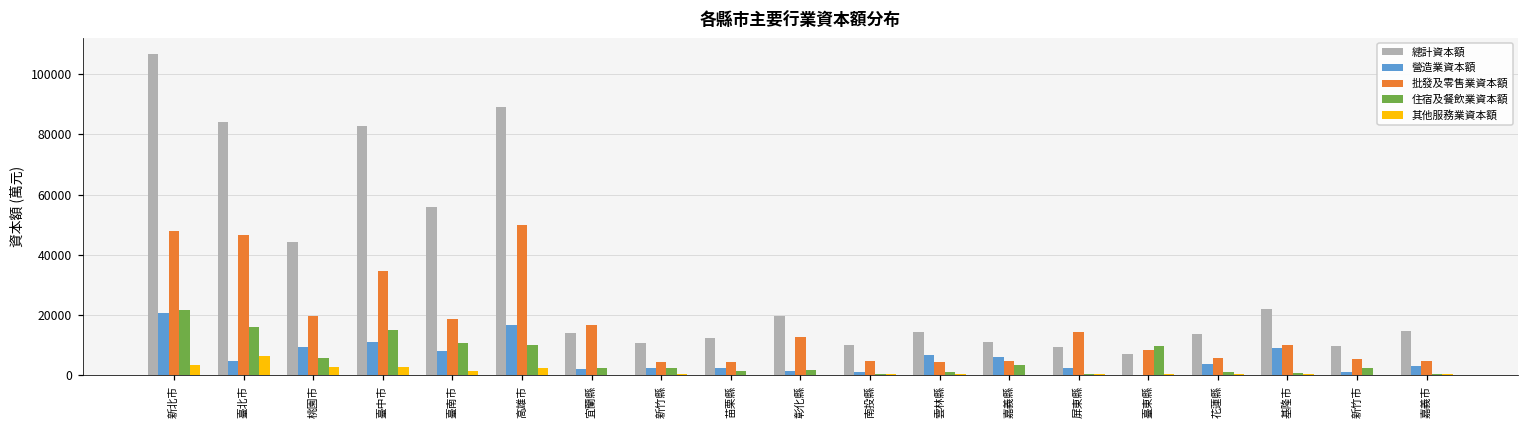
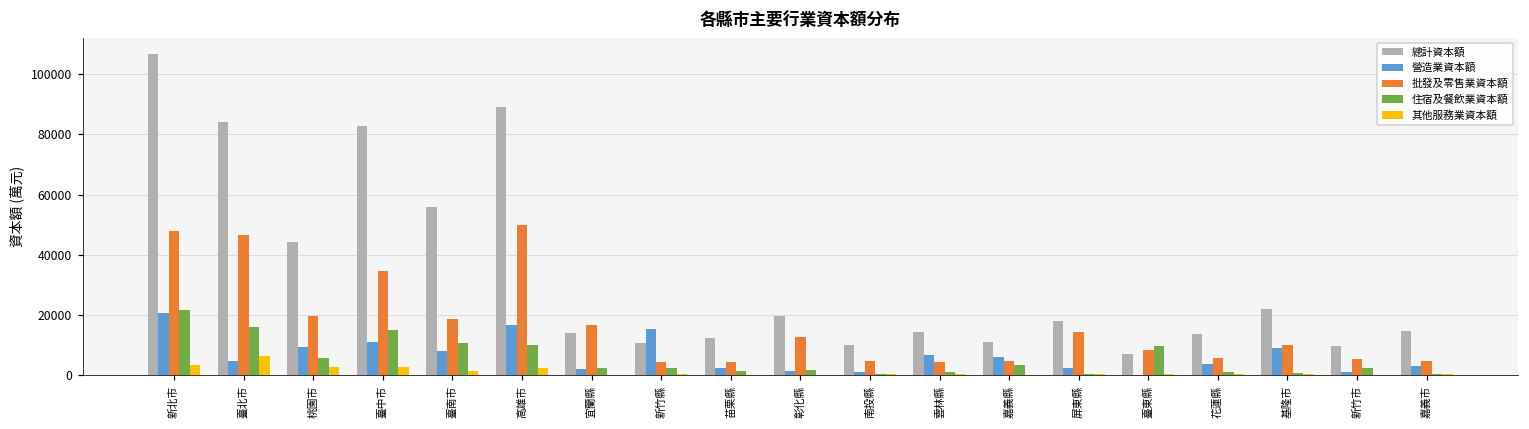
  {
    "總計資本額": {
      "新北市": 107000,
      "臺北市": 84000,
      "桃園市": 44000,
      "臺中市": 83000,
      "臺南市": 56000,
      "高雄市": 89000,
      "宜蘭縣": 14000,
      "新竹縣": 11000,
      "苗栗縣": 12000,
      "彰化縣": 20000,
      "南投縣": 10000,
      "雲林縣": 14000,
      "嘉義縣": 11000,
-     "屏東縣": 9000,
+     "屏東縣": 18000,
      "臺東縣": 7000,
      "花蓮縣": 14000,
      "基隆市": 22000,
      "新竹市": 10000,
      "嘉義市": 15000
    },
    "營造業資本額": {
      "新北市": 21000,
      "臺北市": 5000,
      "桃園市": 9000,
      "臺中市": 11000,
      "臺南市": 8000,
      "高雄市": 17000,
      "宜蘭縣": 2000,
-     "新竹縣": 2000,
+     "新竹縣": 15000,
      "苗栗縣": 2000,
      "彰化縣": 1000,
      "南投縣": 1000,
      "雲林縣": 7000,
      "嘉義縣": 6000,
      "屏東縣": 2000,
      "花蓮縣": 4000,
      "基隆市": 9000,
      "新竹市": 1000,
      "嘉義市": 3000
    },
    "批發及零售業資本額": {
      "新北市": 48000,
      "臺北市": 47000,
      "桃園市": 20000,
      "臺中市": 35000,
      "臺南市": 19000,
      "高雄市": 50000,
      "宜蘭縣": 17000,
      "新竹縣": 5000,
      "苗栗縣": 4000,
      "彰化縣": 13000,
      "南投縣": 5000,
      "雲林縣": 4000,
      "嘉義縣": 5000,
      "屏東縣": 14000,
      "臺東縣": 8000,
      "花蓮縣": 6000,
      "基隆市": 10000,
      "新竹市": 5000,
      "嘉義市": 5000
    },
    "住宿及餐飲業資本額": {
      "新北市": 22000,
      "臺北市": 16000,
      "桃園市": 6000,
      "臺中市": 15000,
      "臺南市": 11000,
      "高雄市": 10000,
      "宜蘭縣": 3000,
      "新竹縣": 2000,
      "苗栗縣": 1000,
      "彰化縣": 2000,
      "雲林縣": 1000,
      "嘉義縣": 4000,
      "臺東縣": 10000,
      "花蓮縣": 1000,
      "新竹市": 2000
    },
    "其他服務業資本額": {
      "新北市": 3000,
      "臺北市": 6000,
      "桃園市": 3000,
      "臺中市": 3000,
      "臺南市": 1000,
      "高雄市": 2000
    }
  }
